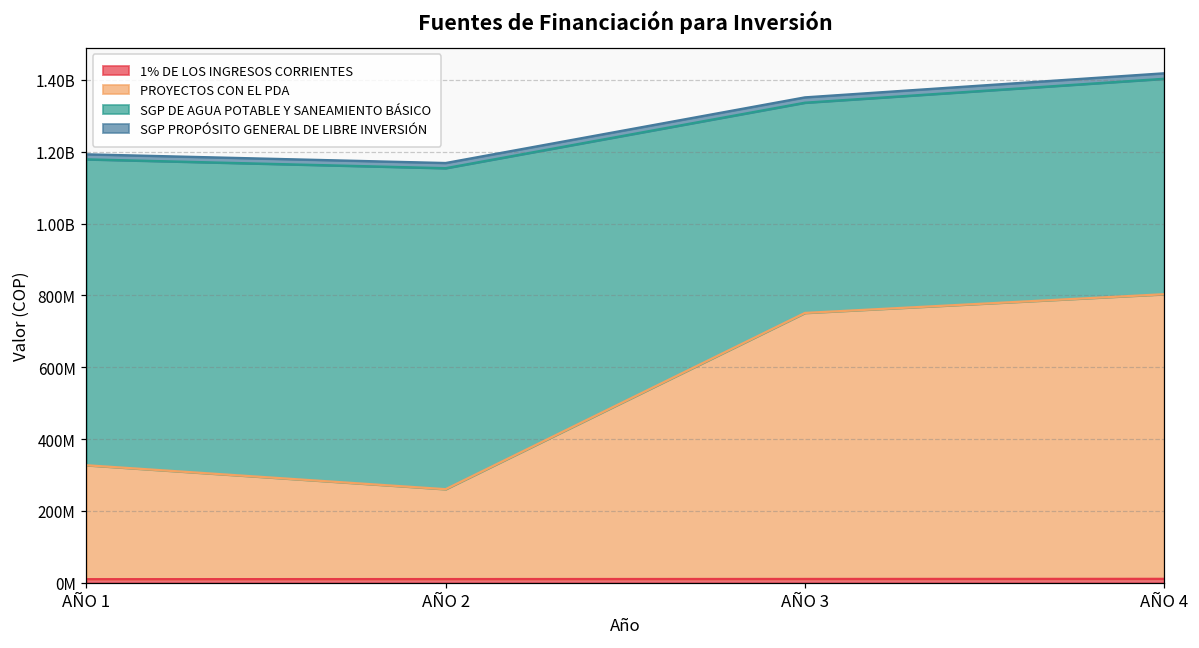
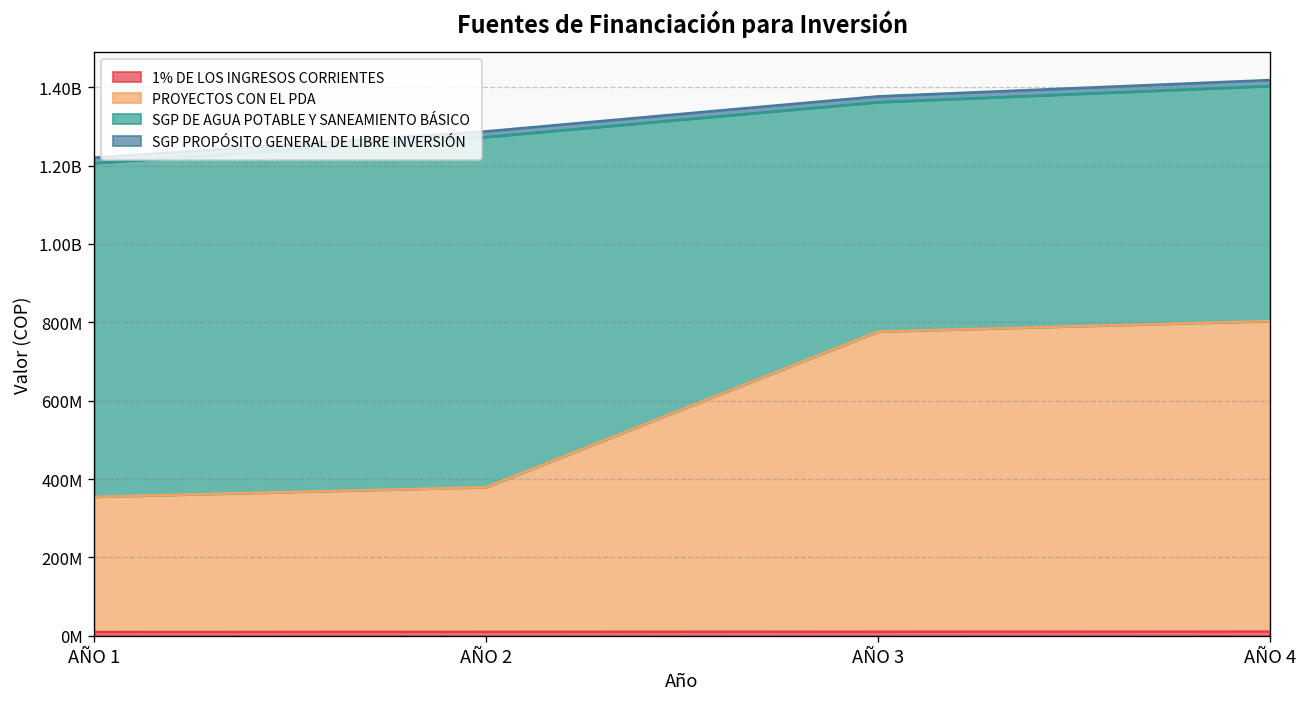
  {
    "1% DE LOS INGRESOS CORRIENTES": {
      "AÑO 1": 10000000,
      "AÑO 2": 10000000,
      "AÑO 3": 10000000,
      "AÑO 4": 10000000
    },
    "PROYECTOS CON EL PDA": {
-     "AÑO 1": 320000000,
-     "AÑO 2": 250000000,
-     "AÑO 3": 740000000,
+     "AÑO 1": 340000000,
+     "AÑO 2": 370000000,
+     "AÑO 3": 770000000,
      "AÑO 4": 790000000
    }
  }
